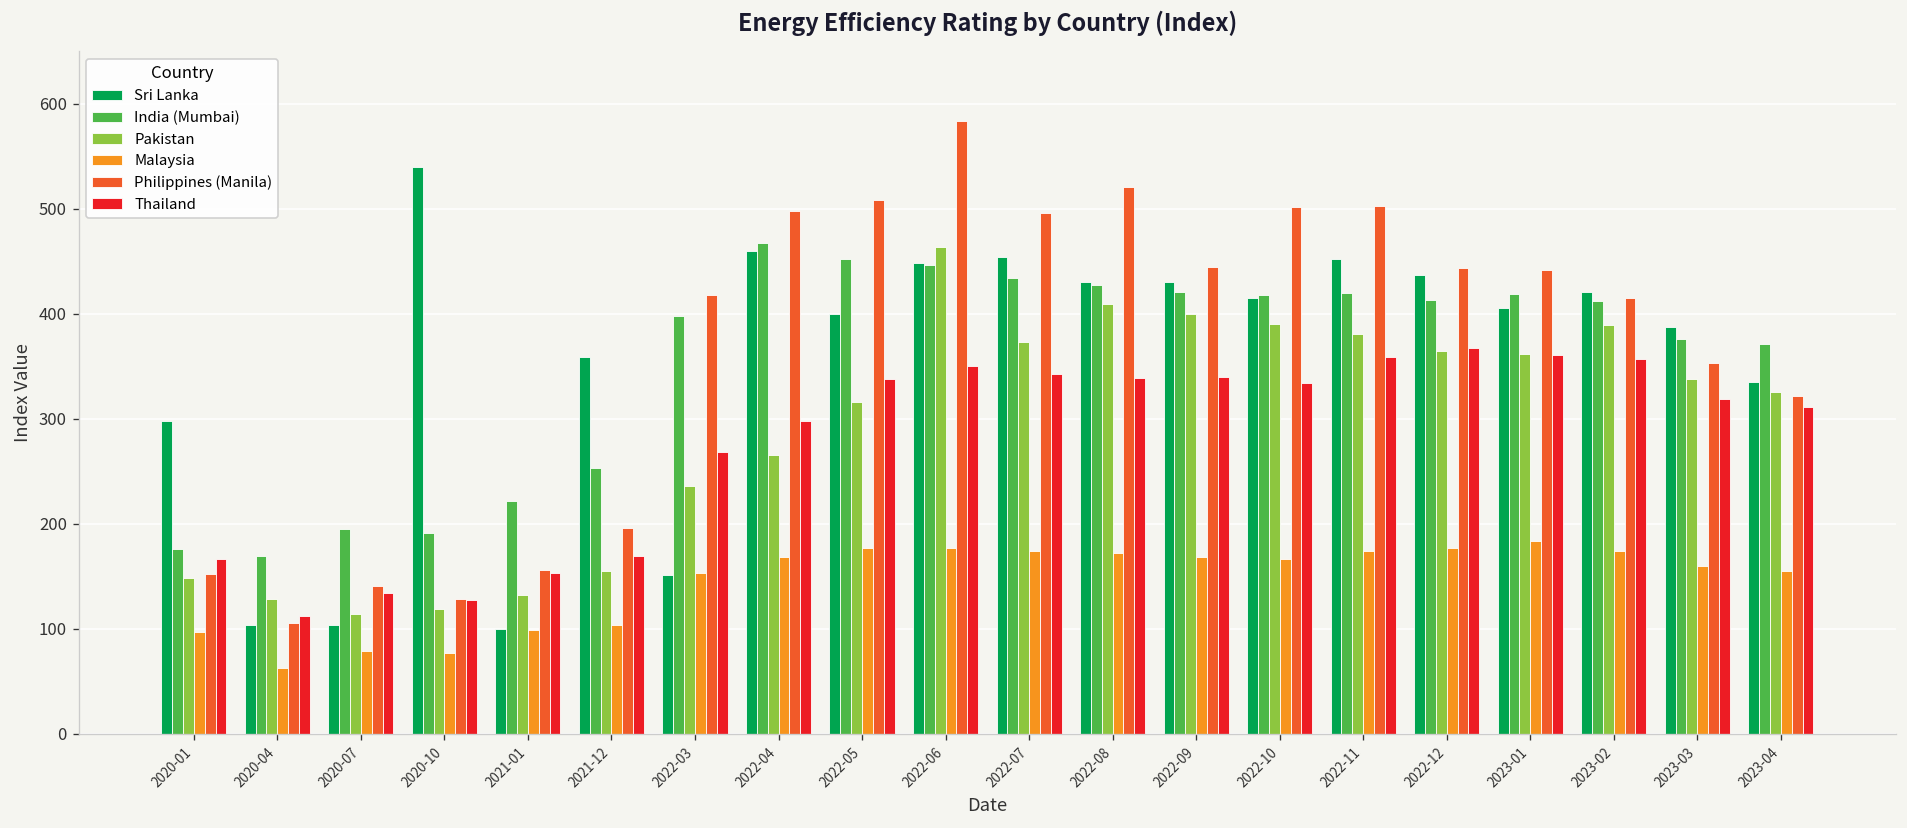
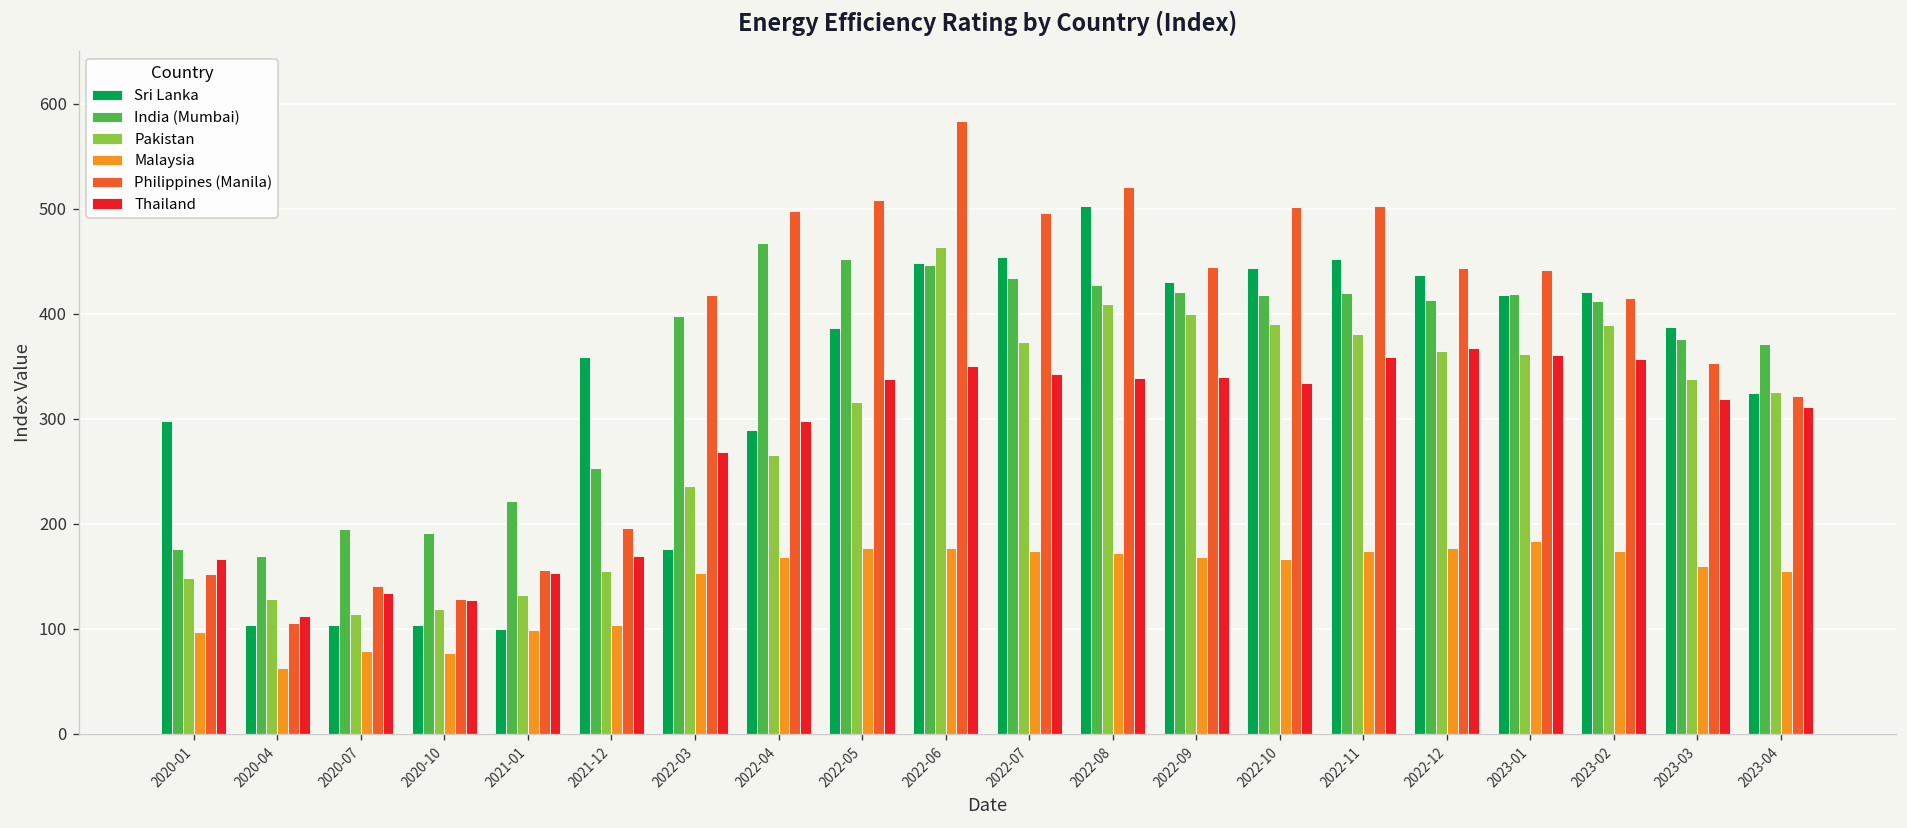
  {
    "Sri Lanka": {
      "2020-01": 300,
      "2020-04": 100,
      "2020-07": 100,
-     "2020-10": 540,
+     "2020-10": 100,
      "2021-01": 100,
      "2021-12": 360,
-     "2022-03": 150,
-     "2022-04": 460,
-     "2022-05": 400,
+     "2022-03": 180,
+     "2022-04": 290,
+     "2022-05": 390,
      "2022-06": 450,
      "2022-07": 450,
-     "2022-08": 430,
+     "2022-08": 500,
      "2022-09": 430,
-     "2022-10": 420,
+     "2022-10": 440,
      "2022-11": 450,
      "2022-12": 440,
-     "2023-01": 410,
+     "2023-01": 420,
      "2023-02": 420,
      "2023-03": 390,
-     "2023-04": 340
+     "2023-04": 330
    },
    "India (Mumbai)": {
      "2020-01": 180,
      "2020-04": 170,
      "2020-07": 200,
      "2020-10": 190,
      "2021-01": 220,
      "2021-12": 250,
      "2022-03": 400,
      "2022-04": 470,
      "2022-05": 450,
      "2022-06": 450,
      "2022-07": 430,
      "2022-08": 430,
      "2022-09": 420,
      "2022-10": 420,
      "2022-11": 420,
      "2022-12": 410,
      "2023-01": 420,
      "2023-02": 410,
      "2023-03": 380,
      "2023-04": 370
    },
    "Pakistan": {
      "2020-01": 150,
      "2020-04": 130,
      "2020-07": 110,
      "2020-10": 120,
      "2021-01": 130,
      "2021-12": 150,
      "2022-03": 240,
      "2022-04": 270,
      "2022-05": 320,
      "2022-06": 460,
      "2022-07": 370,
      "2022-08": 410,
      "2022-09": 400,
      "2022-10": 390,
      "2022-11": 380,
      "2022-12": 360,
      "2023-01": 360,
      "2023-02": 390,
      "2023-03": 340,
      "2023-04": 330
    },
    "Thailand": {
      "2020-01": 170,
      "2020-04": 110,
      "2020-07": 130,
      "2020-10": 130,
      "2021-01": 150,
      "2021-12": 170,
      "2022-03": 270,
      "2022-04": 300,
      "2022-05": 340,
      "2022-06": 350,
      "2022-07": 340,
      "2022-08": 340,
      "2022-09": 340,
      "2022-10": 330,
      "2022-11": 360,
      "2022-12": 370,
      "2023-01": 360,
      "2023-02": 360,
      "2023-03": 320,
      "2023-04": 310
    }
  }
